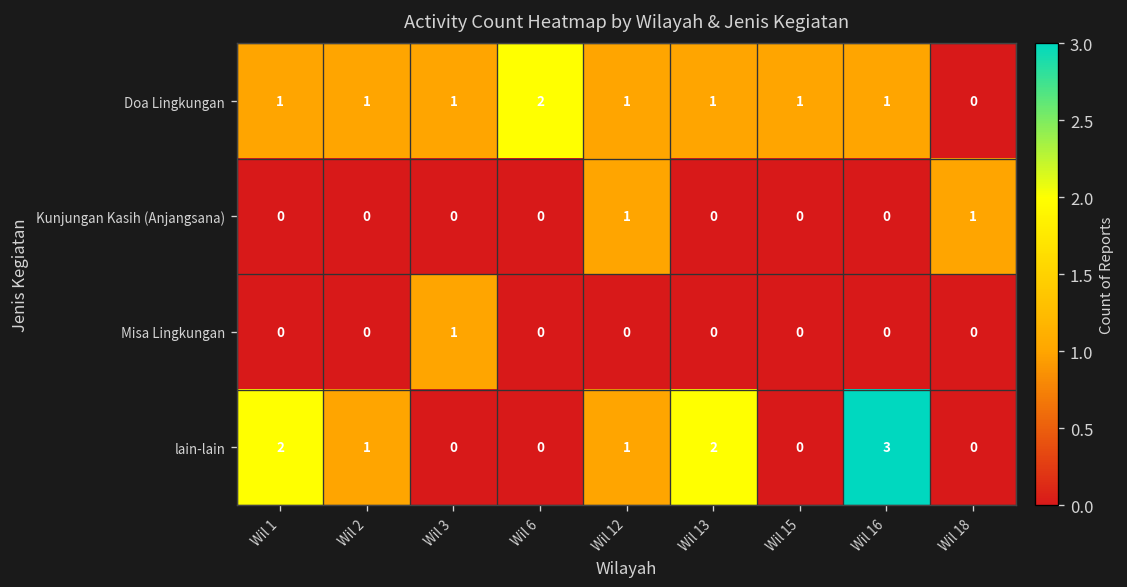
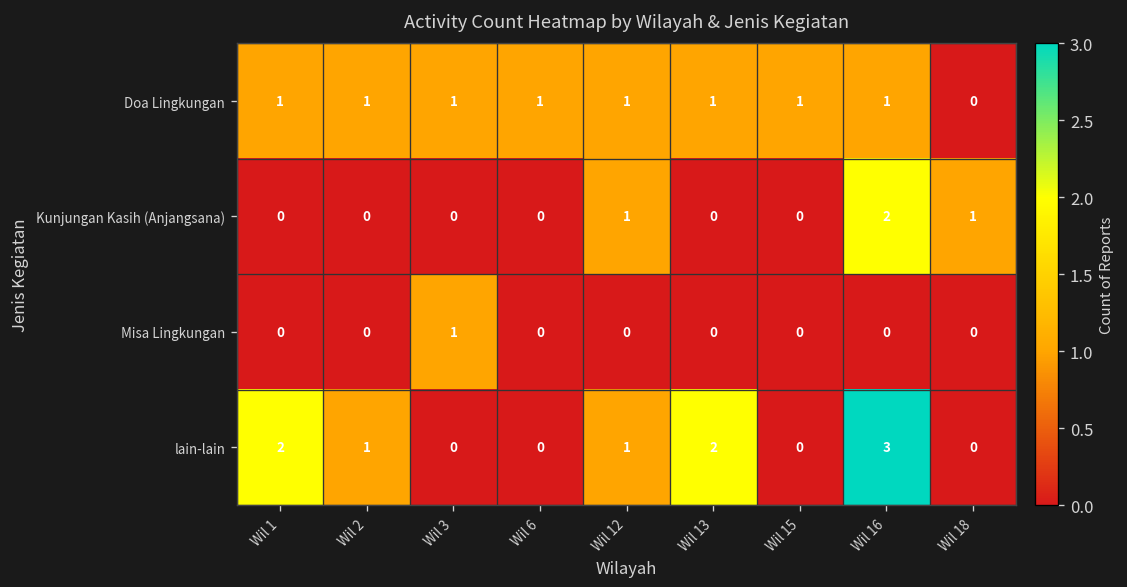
  {
    "Doa Lingkungan": {
      "Wil 1": 1,
      "Wil 2": 1,
      "Wil 3": 1,
-     "Wil 6": 2,
+     "Wil 6": 1,
      "Wil 12": 1,
      "Wil 13": 1,
      "Wil 15": 1,
      "Wil 16": 1,
      "Wil 18": 0
    },
    "Kunjungan Kasih (Anjangsana)": {
      "Wil 1": 0,
      "Wil 2": 0,
      "Wil 3": 0,
      "Wil 6": 0,
      "Wil 12": 1,
      "Wil 13": 0,
      "Wil 15": 0,
-     "Wil 16": 0,
+     "Wil 16": 2,
      "Wil 18": 1
    },
    "Misa Lingkungan": {
      "Wil 1": 0,
      "Wil 2": 0,
      "Wil 3": 1,
      "Wil 6": 0,
      "Wil 12": 0,
      "Wil 13": 0,
      "Wil 15": 0,
      "Wil 16": 0,
      "Wil 18": 0
    },
    "lain-lain": {
      "Wil 1": 2,
      "Wil 2": 1,
      "Wil 3": 0,
      "Wil 6": 0,
      "Wil 12": 1,
      "Wil 13": 2,
      "Wil 15": 0,
      "Wil 16": 3,
      "Wil 18": 0
    }
  }
